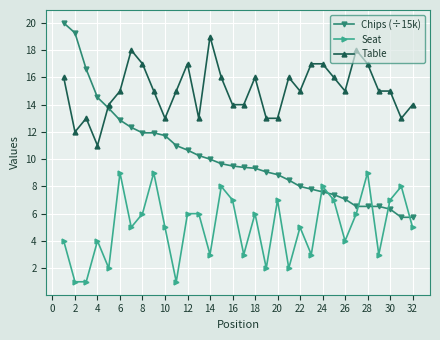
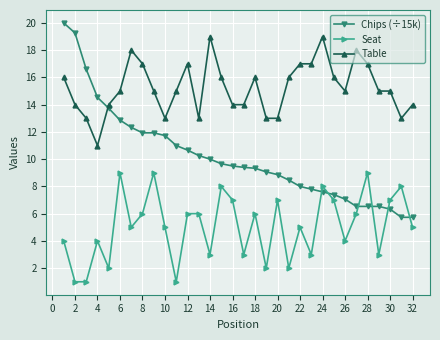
  {
    "Table": {
-     "2": 12,
+     "2": 14,
      "4": 11,
      "6": 15,
      "8": 17,
      "10": 13,
      "12": 17,
      "14": 19,
      "16": 14,
      "18": 16,
      "20": 13,
-     "22": 15,
-     "24": 17,
+     "22": 17,
+     "24": 19,
      "26": 15,
      "28": 17,
      "30": 15,
      "32": 14
    }
  }
